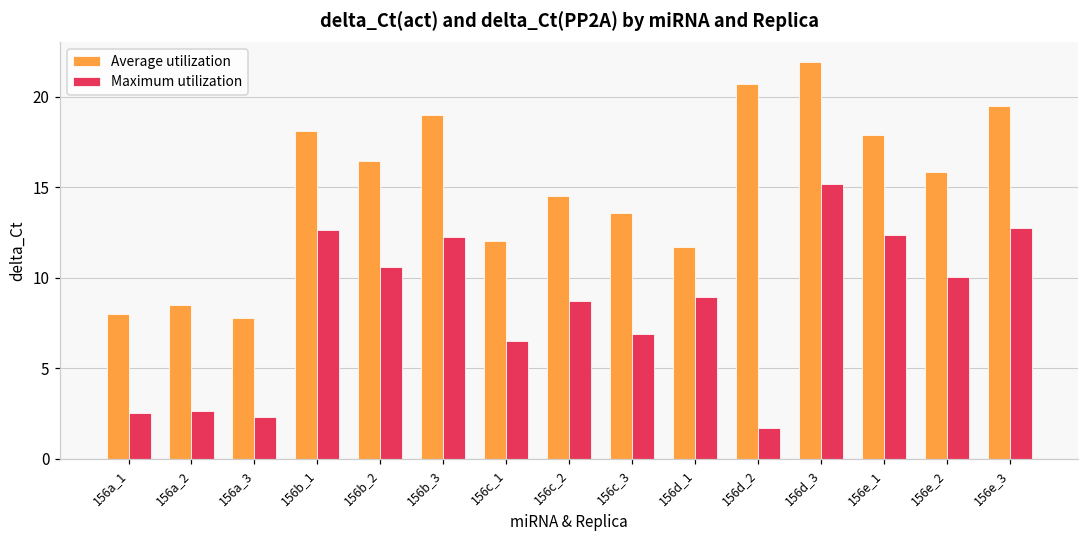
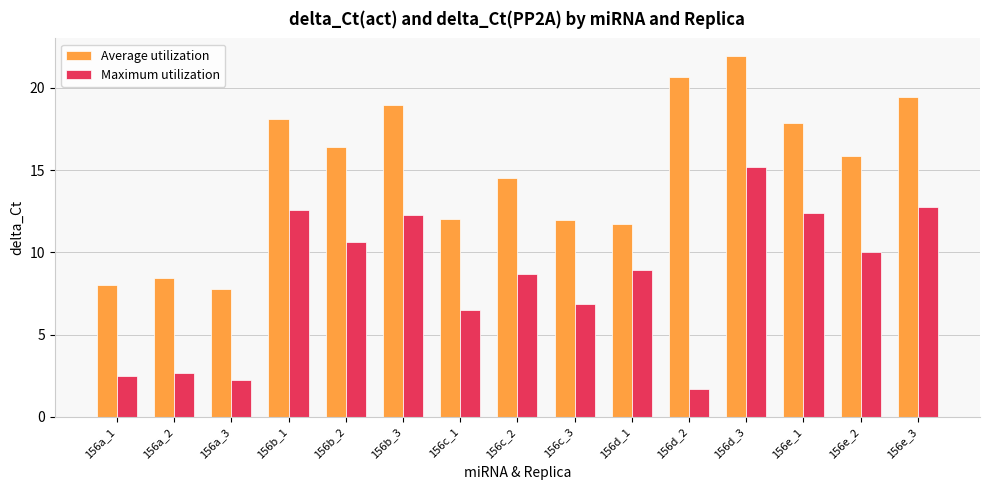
  {
    "Average utilization": {
      "156a_1": 8.0,
      "156a_2": 8.5,
      "156a_3": 7.8,
      "156b_1": 18.1,
      "156b_2": 16.4,
      "156b_3": 19.0,
      "156c_1": 12.0,
      "156c_2": 14.5,
-     "156c_3": 13.6,
+     "156c_3": 11.9,
      "156d_1": 11.7,
      "156d_2": 20.7,
      "156d_3": 21.9,
      "156e_1": 17.9,
      "156e_2": 15.8,
      "156e_3": 19.5
    },
    "Maximum utilization": {
      "156a_1": 2.5,
      "156a_2": 2.6,
      "156a_3": 2.3,
      "156b_1": 12.6,
      "156b_2": 10.6,
      "156b_3": 12.3,
      "156c_1": 6.5,
      "156c_2": 8.7,
      "156c_3": 6.9,
      "156d_1": 8.9,
      "156d_2": 1.7,
      "156d_3": 15.2,
      "156e_1": 12.4,
      "156e_2": 10.0,
      "156e_3": 12.8
    }
  }
